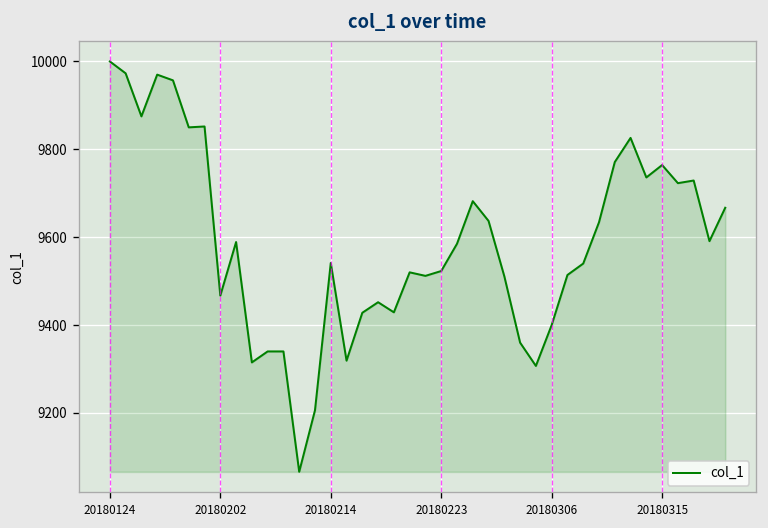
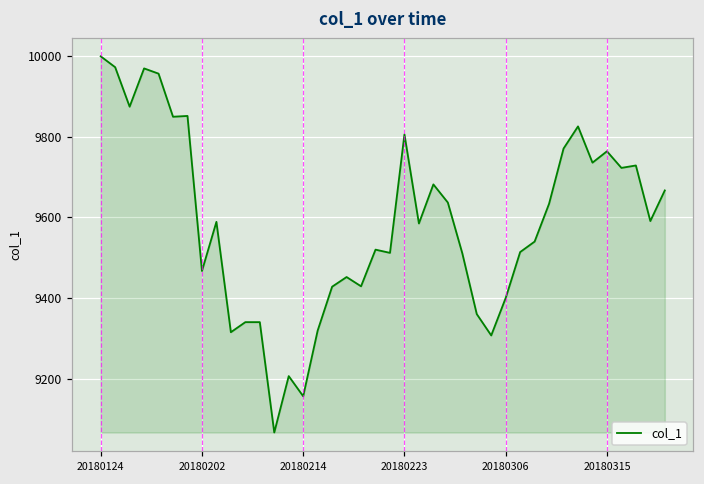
  {
    "20180124": 10000,
    "20180202": 9470,
-   "20180214": 9540,
-   "20180223": 9520,
+   "20180214": 9160,
+   "20180223": 9810,
    "20180306": 9400,
    "20180315": 9760
  }
